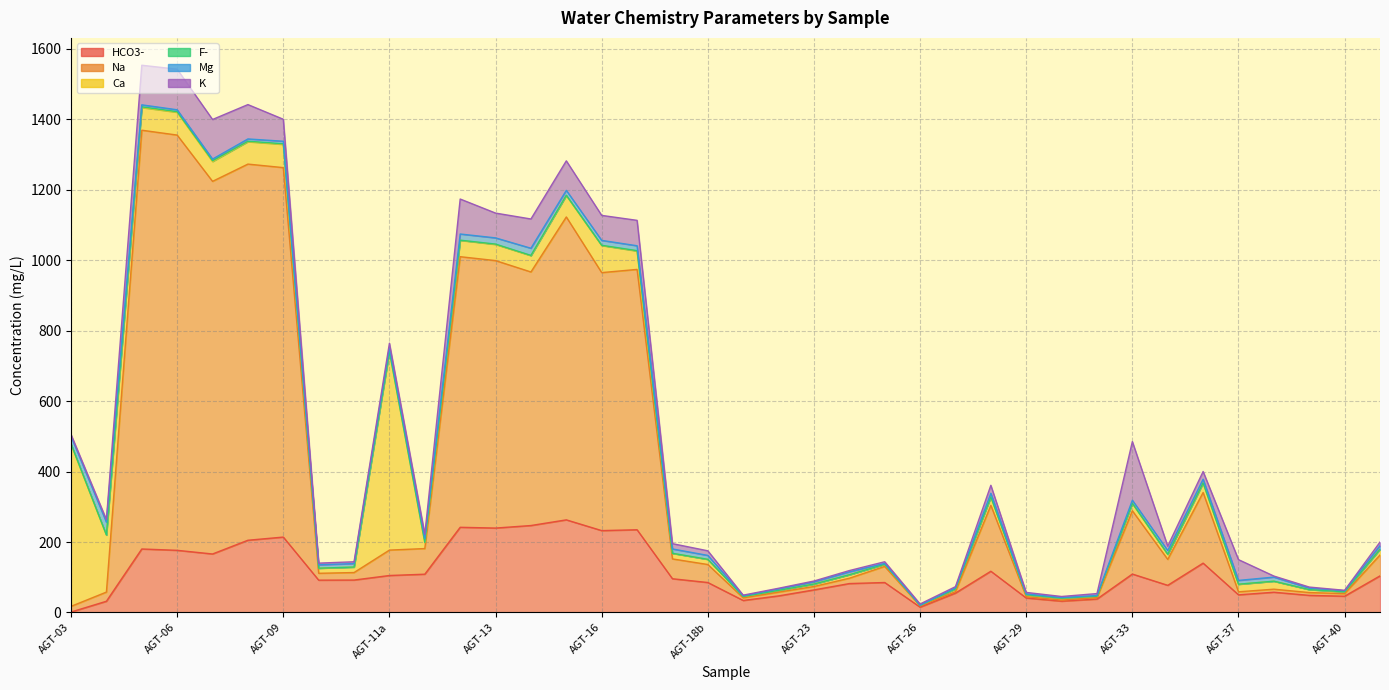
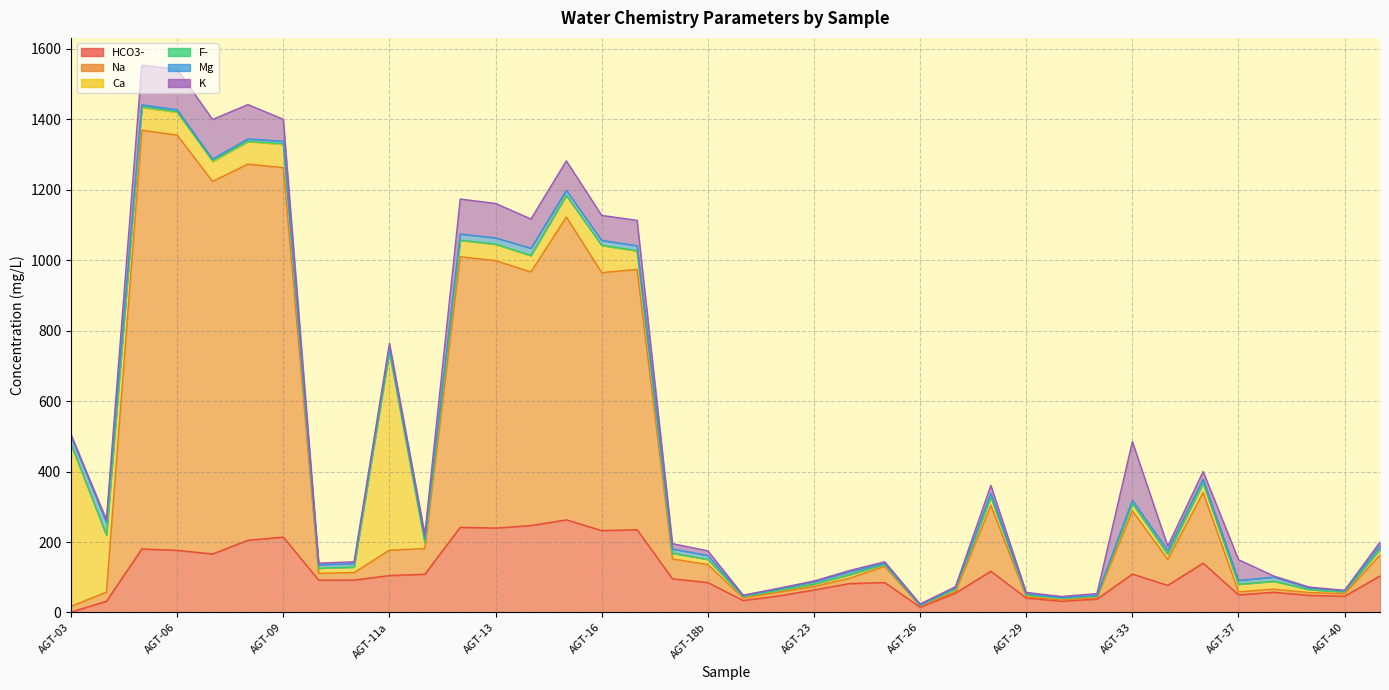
  {
    "Mg": {
      "AGT-09": 10,
      "AGT-11a": 10,
      "AGT-13": 20,
      "AGT-16": 10,
      "AGT-18b": 10,
      "AGT-33": 10,
      "AGT-37": 10
    },
    "K": {
      "AGT-09": 60,
      "AGT-11a": 10,
-     "AGT-13": 70,
+     "AGT-13": 100,
      "AGT-16": 70,
      "AGT-18b": 10,
      "AGT-33": 170,
      "AGT-37": 60
    }
  }
